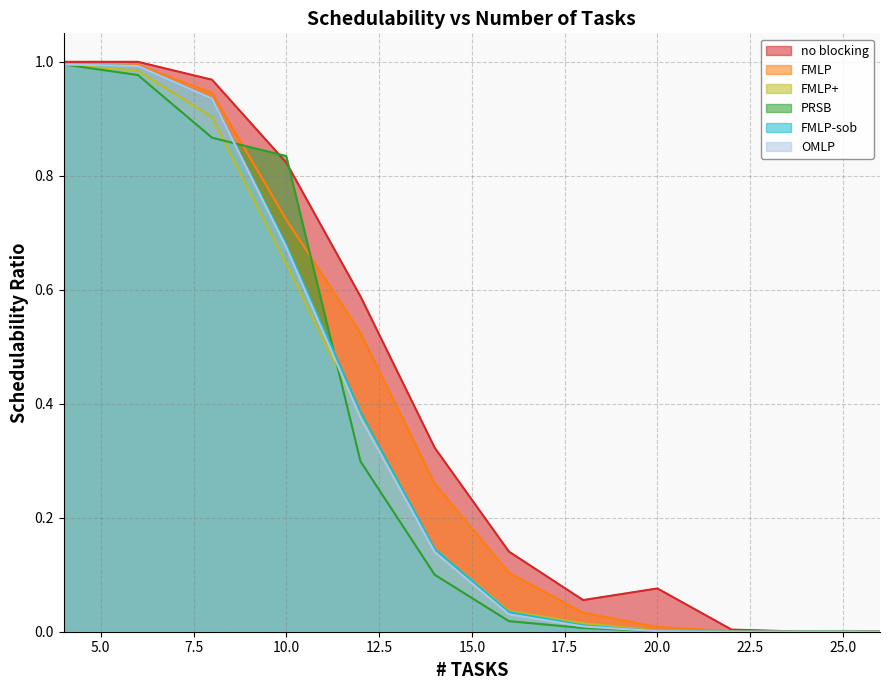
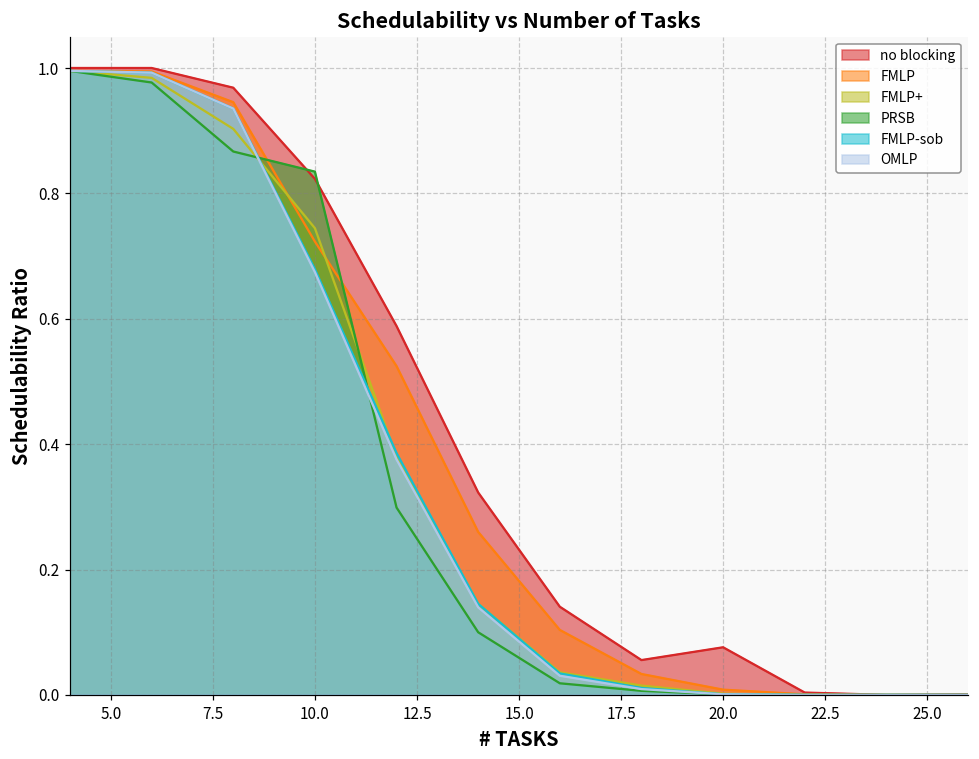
  {
    "no blocking": {
      "10.0": 0.82,
      "20.0": 0.08
    },
    "FMLP": {
      "10.0": 0.72,
      "20.0": 0.01
    },
    "FMLP+": {
-     "10.0": 0.65
+     "10.0": 0.74
    },
    "PRSB": {
      "10.0": 0.83
    },
    "FMLP-sob": {
      "10.0": 0.68
    },
    "OMLP": {
      "10.0": 0.67
    }
  }
